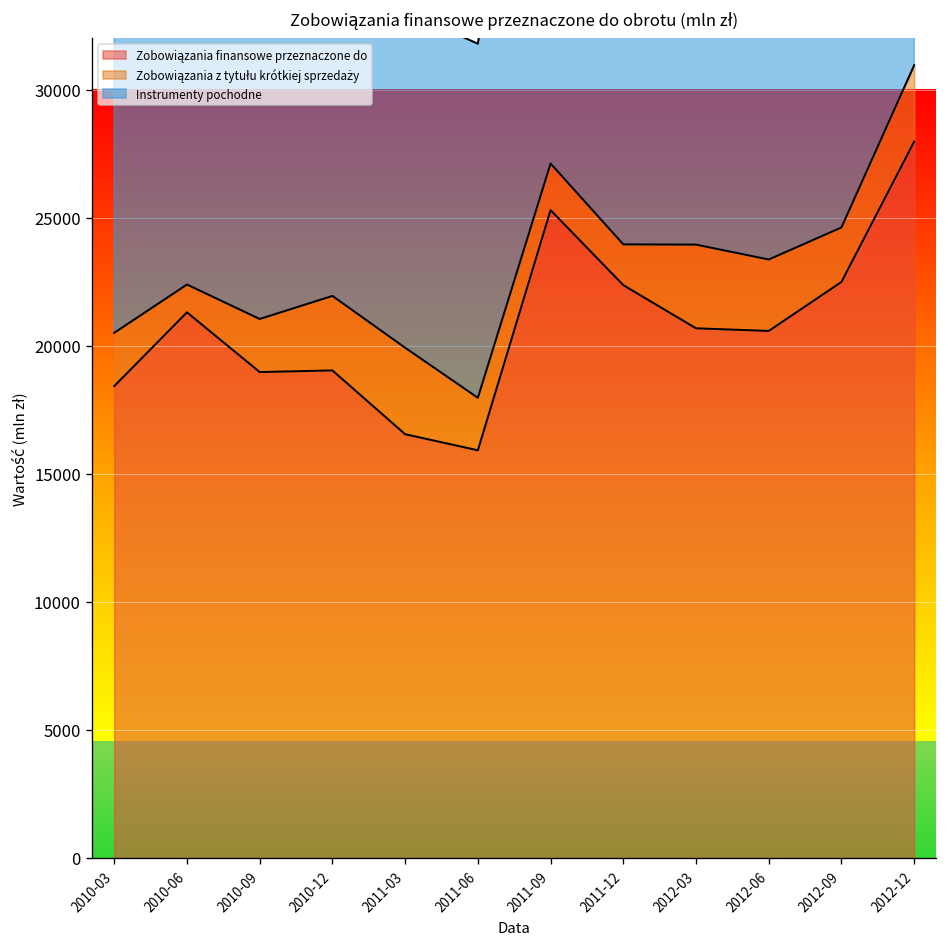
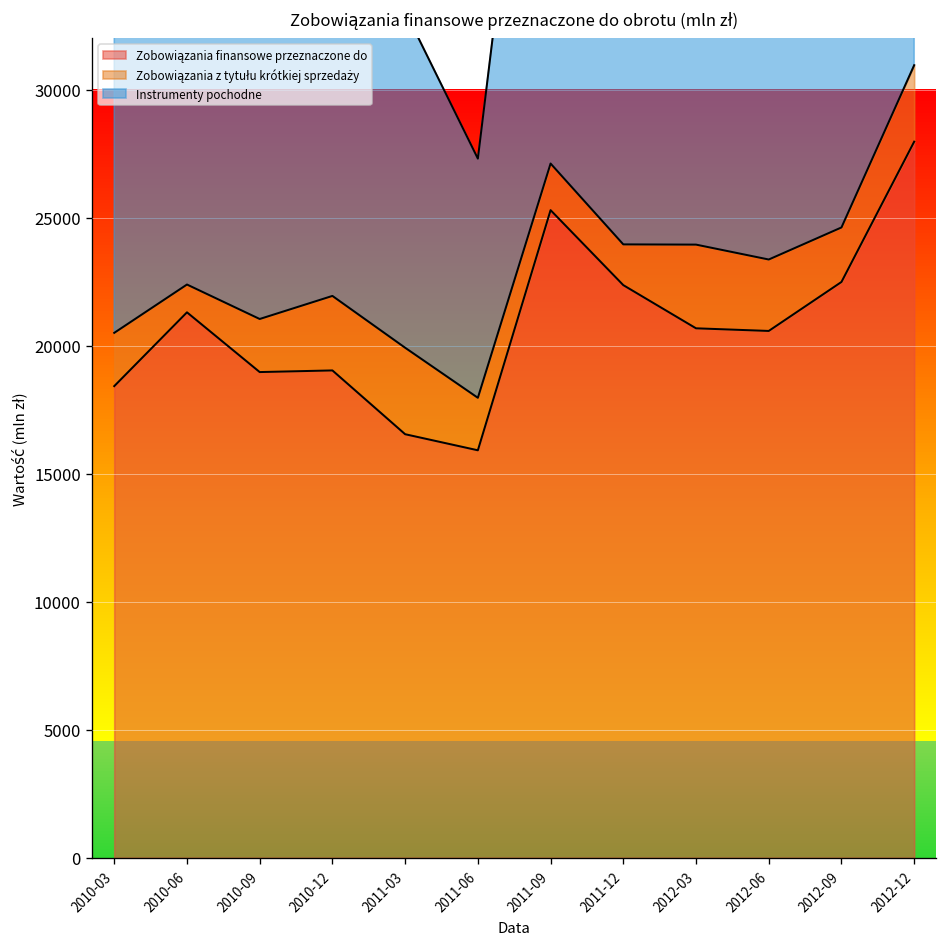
  {
    "Instrumenty pochodne": {
-     "2011-06": 13800
+     "2011-06": 9300
    }
  }
